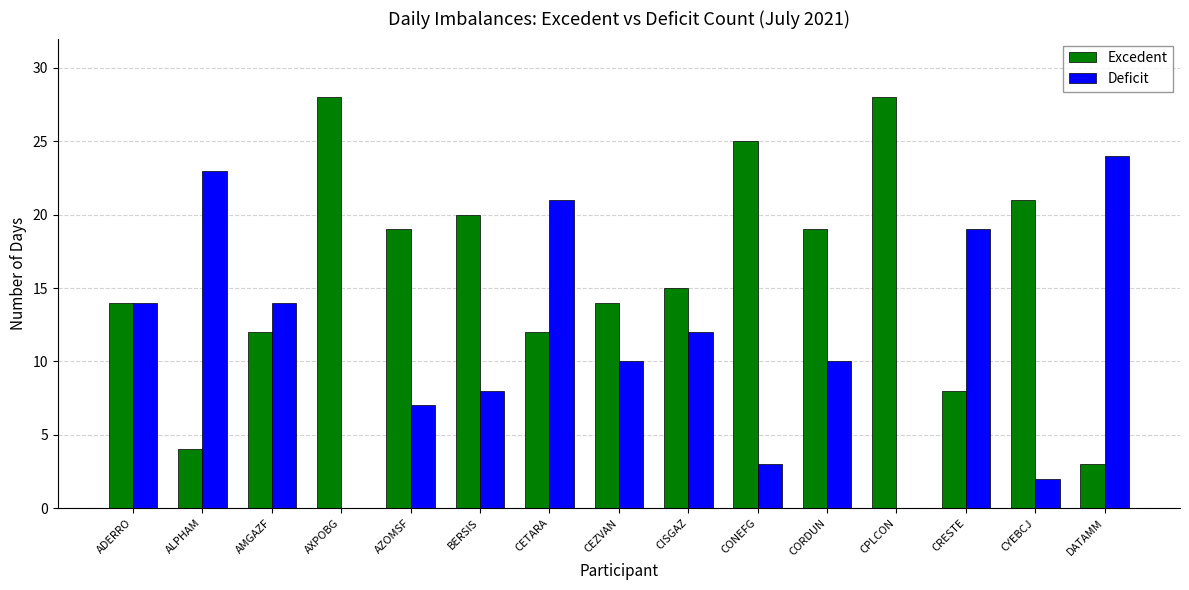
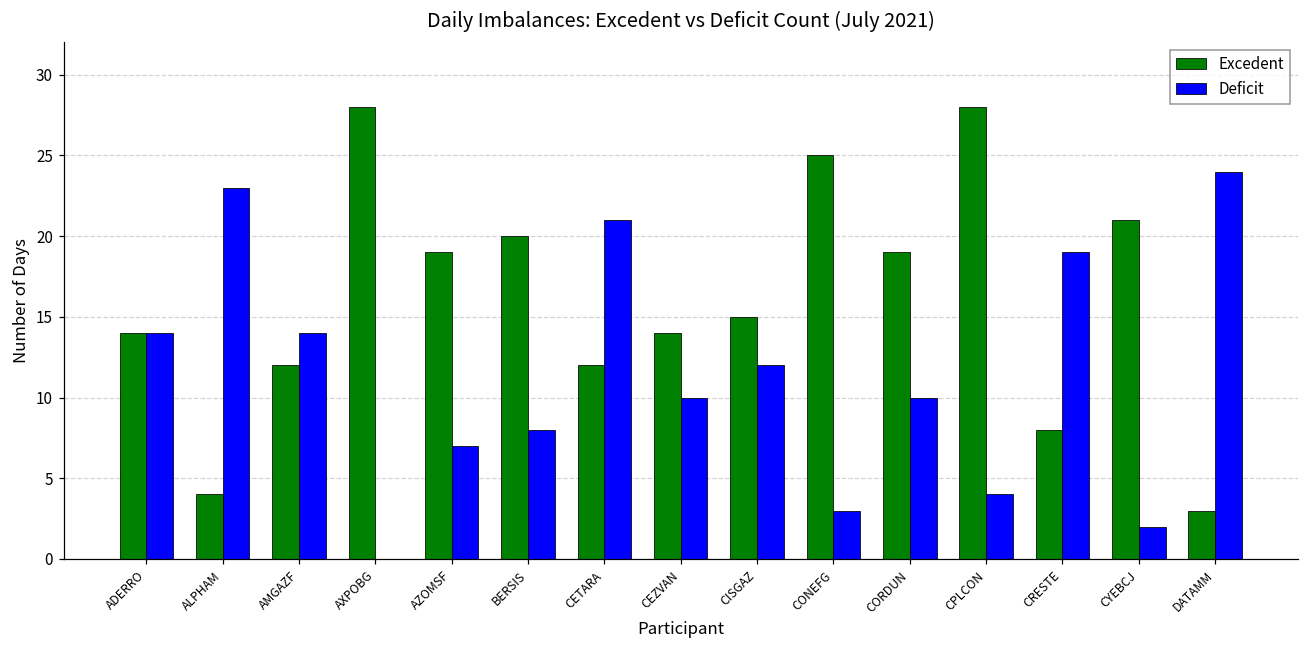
  {
    "Excedent": {
      "ADERRO": 14,
      "ALPHAM": 4,
      "AMGAZF": 12,
      "AXPOBG": 28,
      "AZOMSF": 19,
      "BERSIS": 20,
      "CETARA": 12,
      "CEZVAN": 14,
      "CISGAZ": 15,
      "CONEFG": 25,
      "CORDUN": 19,
      "CPLCON": 28,
      "CRESTE": 8,
      "CYEBCJ": 21,
      "DATAMM": 3
    },
    "Deficit": {
      "ADERRO": 14,
      "ALPHAM": 23,
      "AMGAZF": 14,
      "AXPOBG": 0,
      "AZOMSF": 7,
      "BERSIS": 8,
      "CETARA": 21,
      "CEZVAN": 10,
      "CISGAZ": 12,
      "CONEFG": 3,
      "CORDUN": 10,
-     "CPLCON": 0,
+     "CPLCON": 4,
      "CRESTE": 19,
      "CYEBCJ": 2,
      "DATAMM": 24
    }
  }
